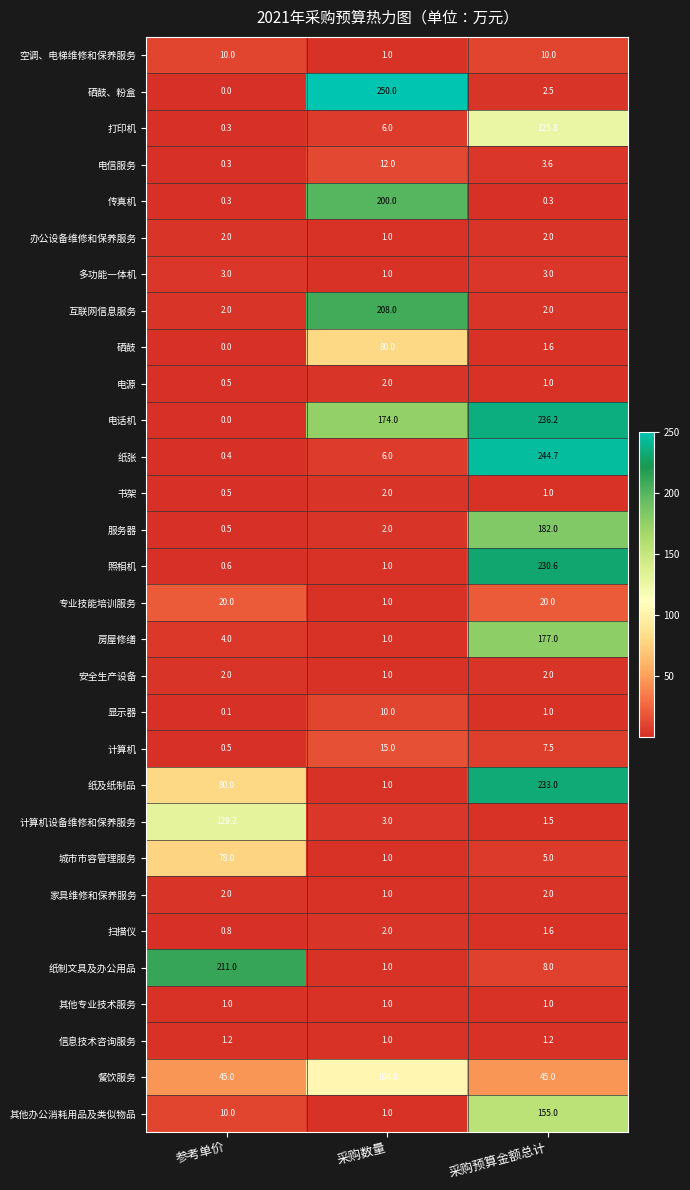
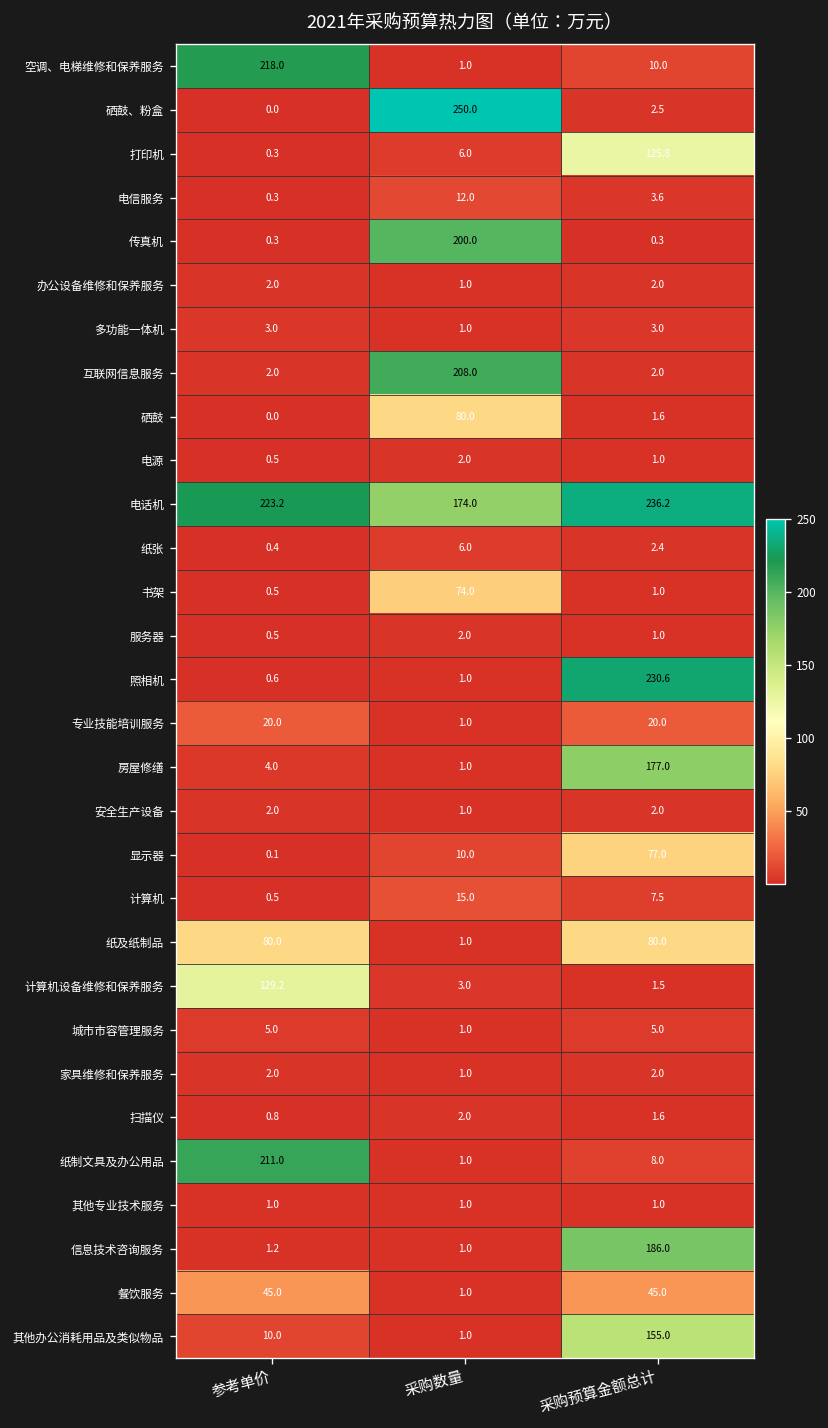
  {
    "空调、电梯维修和保养服务": {
-     "参考单价": 10.0,
+     "参考单价": 218.0,
      "采购数量": 1.0,
      "采购预算金额总计": 10.0
    },
    "硒鼓、粉盒": {
      "参考单价": 0.0,
      "采购数量": 250.0,
      "采购预算金额总计": 2.5
    },
    "打印机": {
      "参考单价": 0.3,
      "采购数量": 6.0,
      "采购预算金额总计": 125.8
    },
    "电信服务": {
      "参考单价": 0.3,
      "采购数量": 12.0,
      "采购预算金额总计": 3.6
    },
    "传真机": {
      "参考单价": 0.3,
      "采购数量": 200.0,
      "采购预算金额总计": 0.3
    },
    "办公设备维修和保养服务": {
      "参考单价": 2.0,
      "采购数量": 1.0,
      "采购预算金额总计": 2.0
    },
    "多功能一体机": {
      "参考单价": 3.0,
      "采购数量": 1.0,
      "采购预算金额总计": 3.0
    },
    "互联网信息服务": {
      "参考单价": 2.0,
      "采购数量": 208.0,
      "采购预算金额总计": 2.0
    },
    "硒鼓": {
      "参考单价": 0.0,
      "采购数量": 80.0,
      "采购预算金额总计": 1.6
    },
    "电源": {
      "参考单价": 0.5,
      "采购数量": 2.0,
      "采购预算金额总计": 1.0
    },
    "电话机": {
-     "参考单价": 0.0,
+     "参考单价": 223.2,
      "采购数量": 174.0,
      "采购预算金额总计": 236.2
    },
    "纸张": {
      "参考单价": 0.4,
      "采购数量": 6.0,
-     "采购预算金额总计": 244.7
+     "采购预算金额总计": 2.4
    },
    "书架": {
      "参考单价": 0.5,
-     "采购数量": 2.0,
+     "采购数量": 74.0,
      "采购预算金额总计": 1.0
    },
    "服务器": {
      "参考单价": 0.5,
      "采购数量": 2.0,
-     "采购预算金额总计": 182.0
+     "采购预算金额总计": 1.0
    },
    "照相机": {
      "参考单价": 0.6,
      "采购数量": 1.0,
      "采购预算金额总计": 230.6
    },
    "专业技能培训服务": {
      "参考单价": 20.0,
      "采购数量": 1.0,
      "采购预算金额总计": 20.0
    },
    "房屋修缮": {
      "参考单价": 4.0,
      "采购数量": 1.0,
      "采购预算金额总计": 177.0
    },
    "安全生产设备": {
      "参考单价": 2.0,
      "采购数量": 1.0,
      "采购预算金额总计": 2.0
    },
    "显示器": {
      "参考单价": 0.1,
      "采购数量": 10.0,
-     "采购预算金额总计": 1.0
+     "采购预算金额总计": 77.0
    },
    "计算机": {
      "参考单价": 0.5,
      "采购数量": 15.0,
      "采购预算金额总计": 7.5
    },
    "纸及纸制品": {
      "参考单价": 80.0,
      "采购数量": 1.0,
-     "采购预算金额总计": 233.0
+     "采购预算金额总计": 80.0
    },
    "计算机设备维修和保养服务": {
      "参考单价": 129.2,
      "采购数量": 3.0,
      "采购预算金额总计": 1.5
    },
    "城市市容管理服务": {
-     "参考单价": 78.0,
+     "参考单价": 5.0,
      "采购数量": 1.0,
      "采购预算金额总计": 5.0
    },
    "家具维修和保养服务": {
      "参考单价": 2.0,
      "采购数量": 1.0,
      "采购预算金额总计": 2.0
    },
    "扫描仪": {
      "参考单价": 0.8,
      "采购数量": 2.0,
      "采购预算金额总计": 1.6
    },
    "纸制文具及办公用品": {
      "参考单价": 211.0,
      "采购数量": 1.0,
      "采购预算金额总计": 8.0
    },
    "其他专业技术服务": {
      "参考单价": 1.0,
      "采购数量": 1.0,
      "采购预算金额总计": 1.0
    },
    "信息技术咨询服务": {
      "参考单价": 1.2,
      "采购数量": 1.0,
-     "采购预算金额总计": 1.2
+     "采购预算金额总计": 186.0
    },
    "餐饮服务": {
      "参考单价": 45.0,
-     "采购数量": 104.0,
+     "采购数量": 1.0,
      "采购预算金额总计": 45.0
    },
    "其他办公消耗用品及类似物品": {
      "参考单价": 10.0,
      "采购数量": 1.0,
      "采购预算金额总计": 155.0
    }
  }
